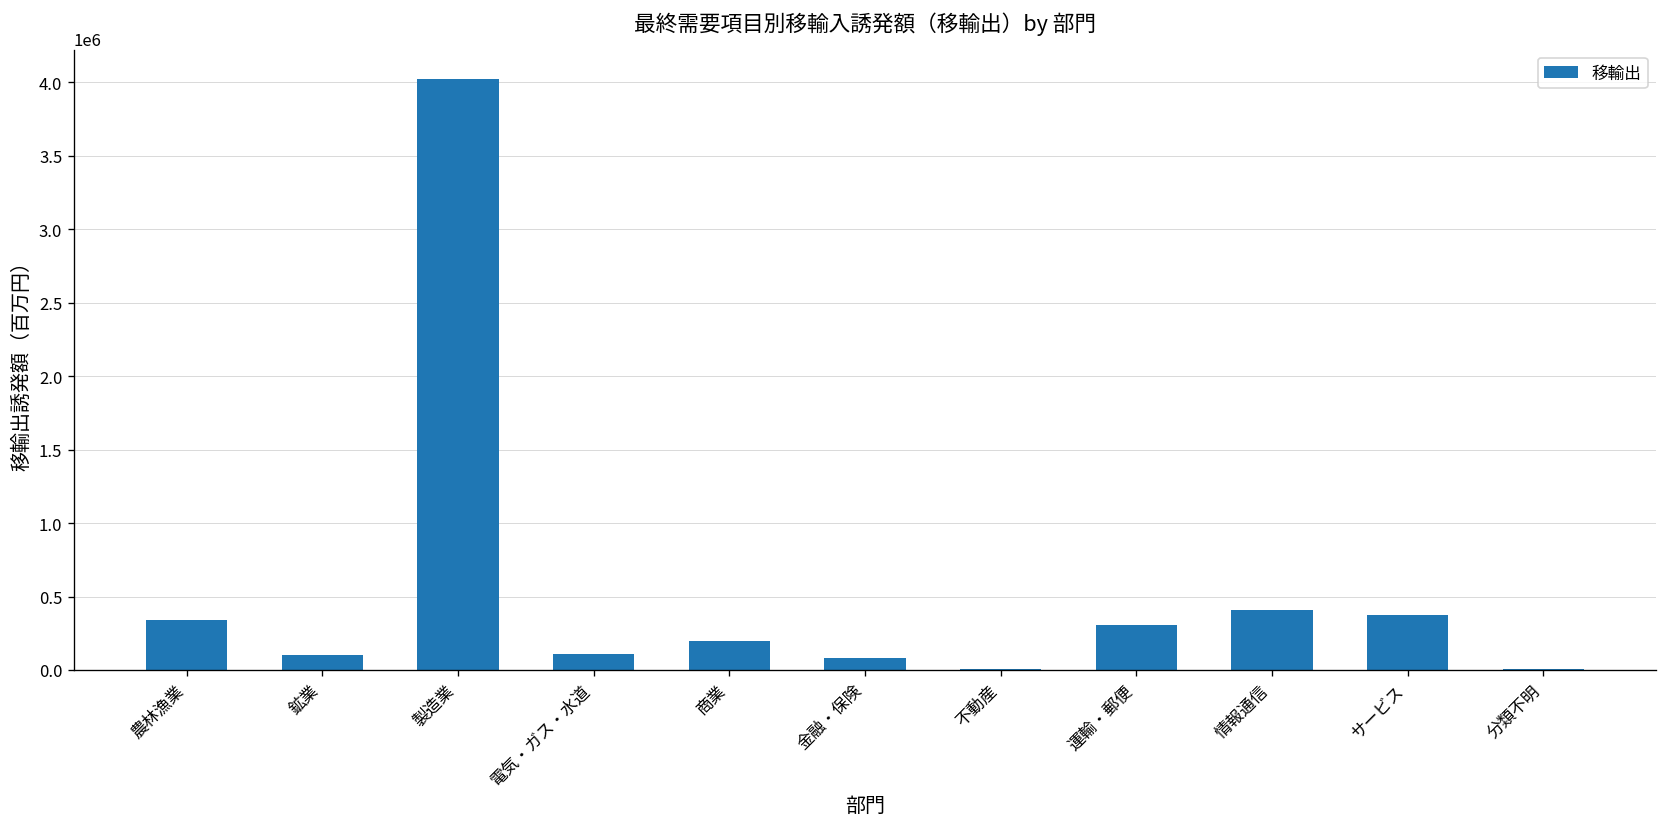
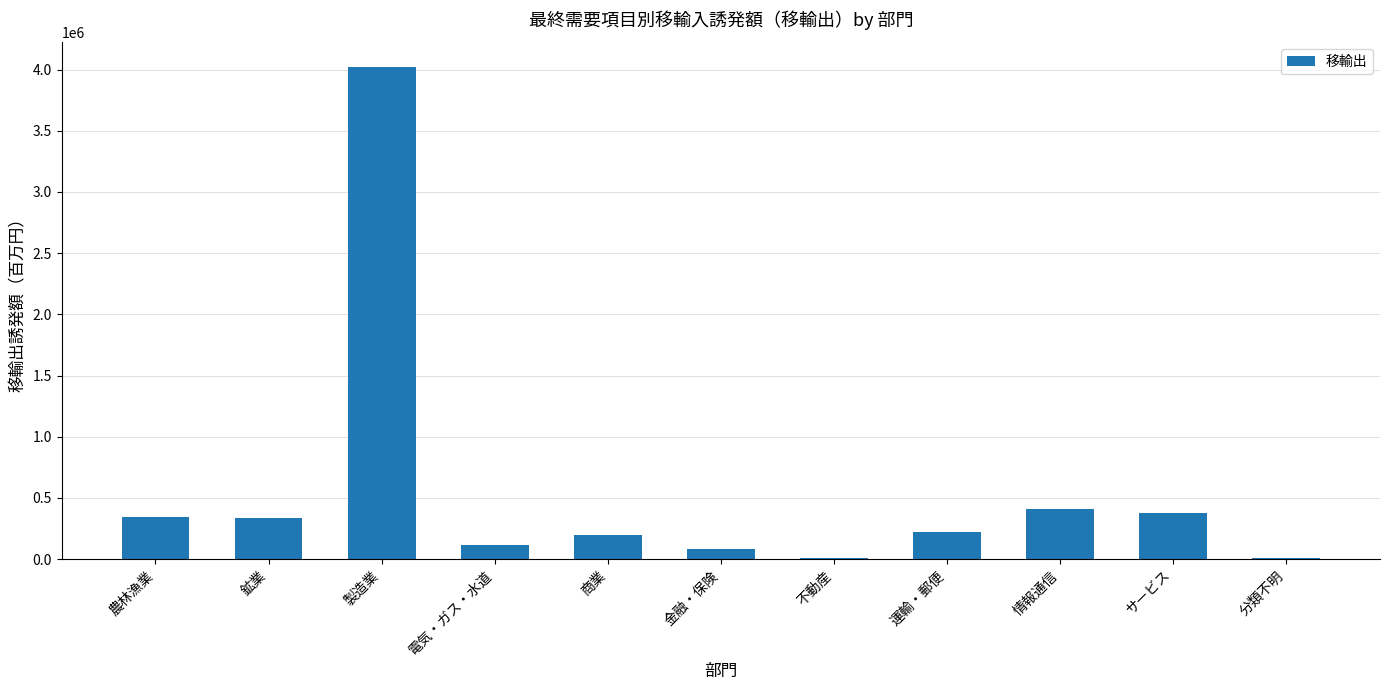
  {
    "農林漁業": 340000,
-   "鉱業": 100000,
+   "鉱業": 340000,
    "製造業": 4020000,
    "電気・ガス・水道": 110000,
    "商業": 200000,
    "金融・保険": 80000,
-   "運輸・郵便": 310000,
+   "運輸・郵便": 220000,
    "情報通信": 410000,
    "サービス": 370000
  }
